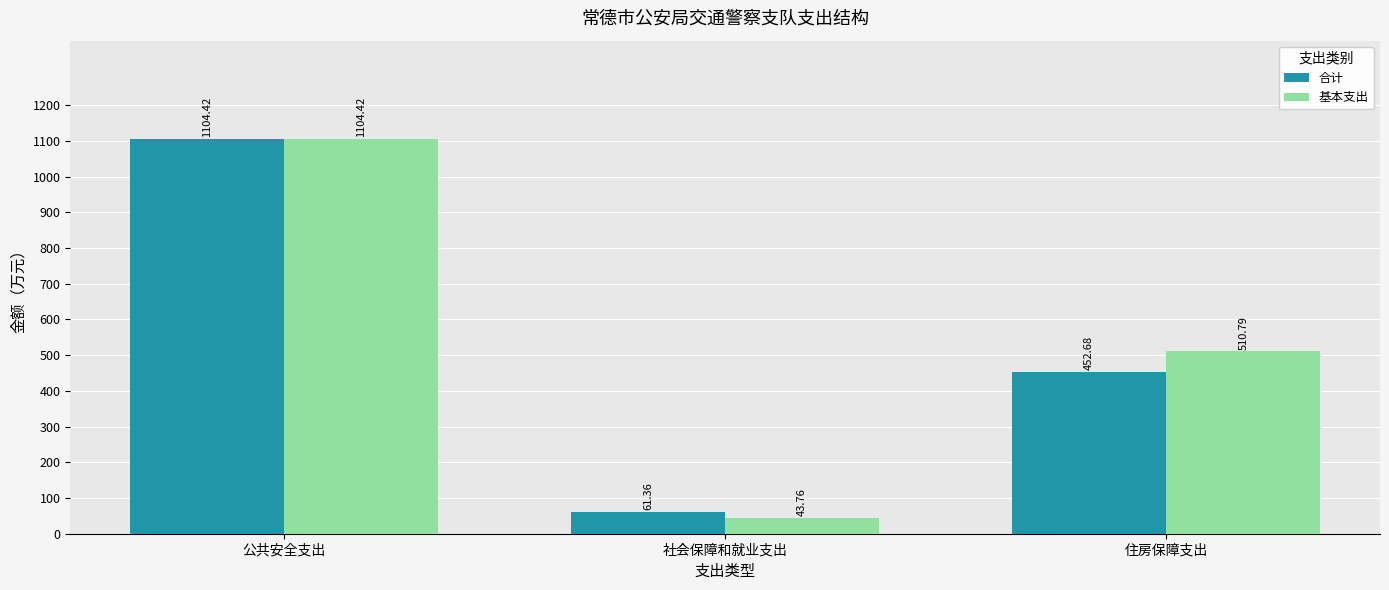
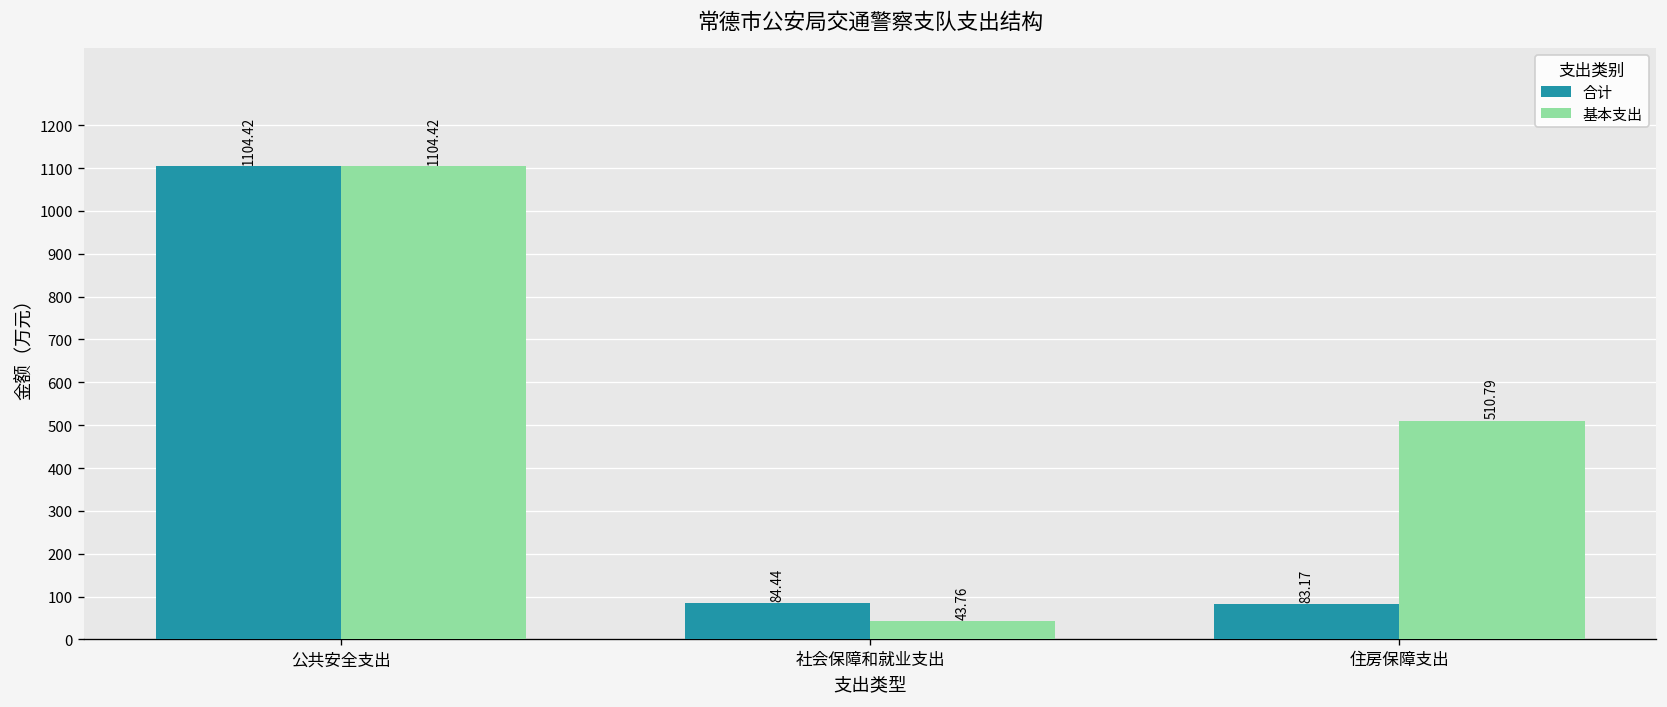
  {
    "合计": {
      "公共安全支出": 1104.42,
-     "社会保障和就业支出": 61.36,
-     "住房保障支出": 452.68
+     "社会保障和就业支出": 84.44,
+     "住房保障支出": 83.17
    },
    "基本支出": {
      "公共安全支出": 1104.42,
      "社会保障和就业支出": 43.76,
      "住房保障支出": 510.79
    }
  }
